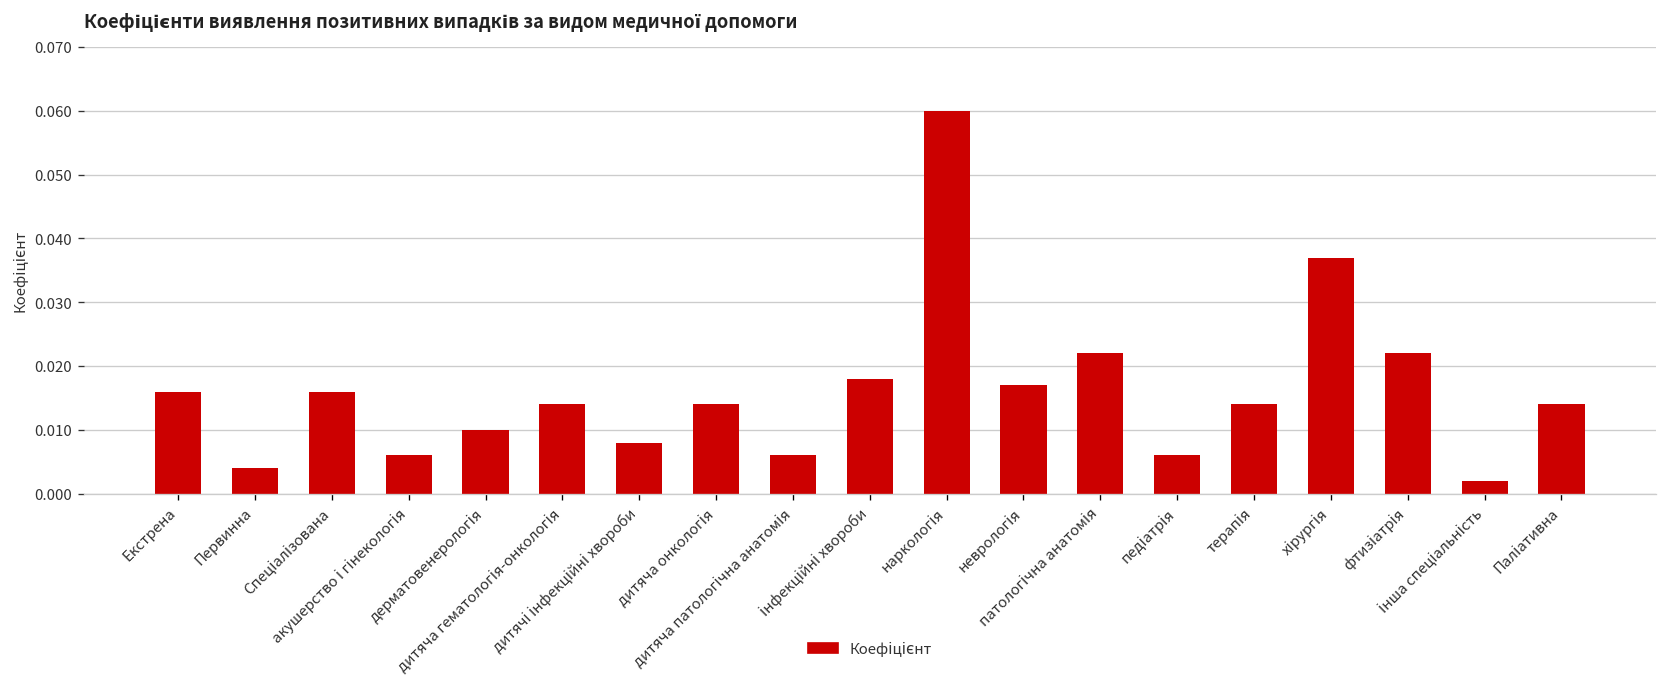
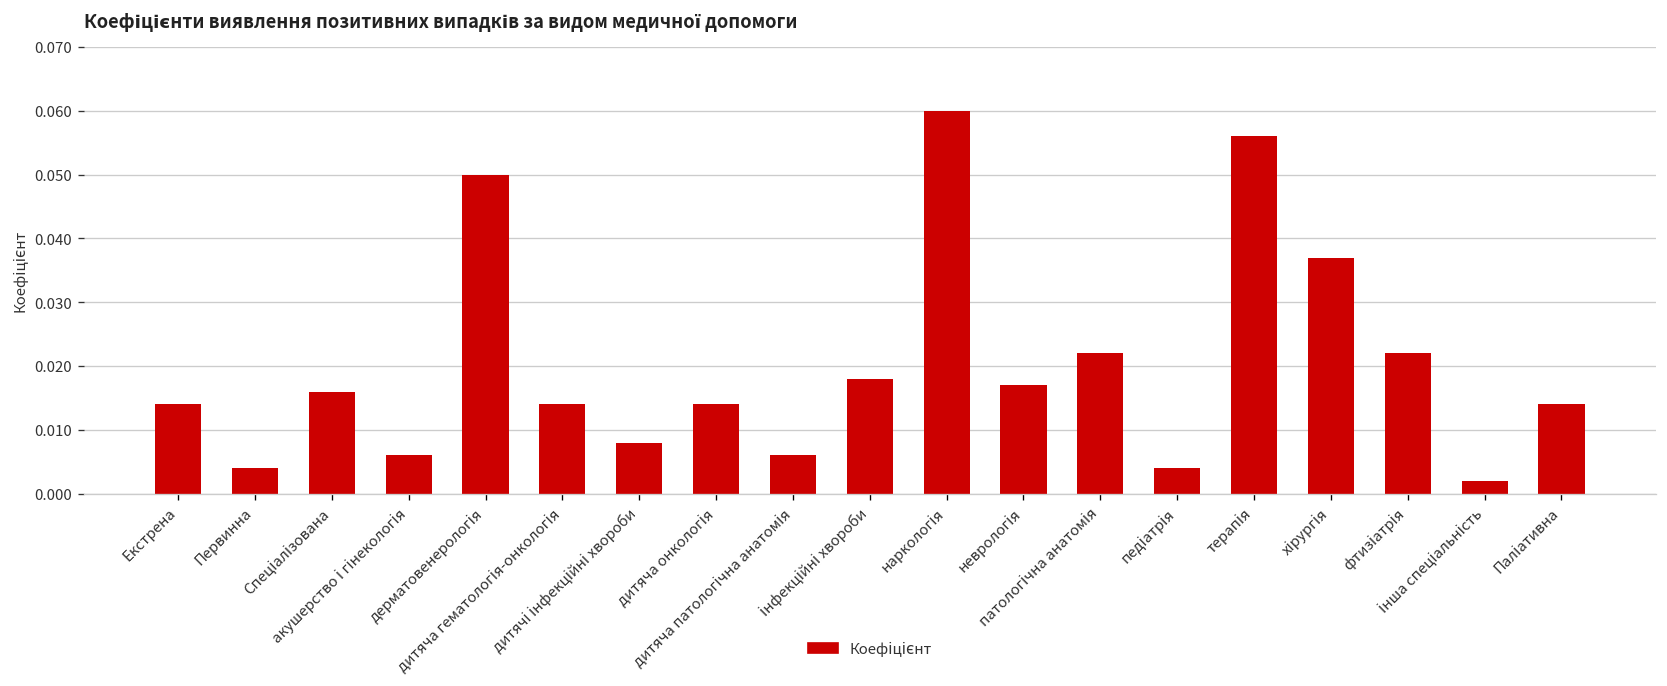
  {
-   "Екстрена": 0.016,
+   "Екстрена": 0.014,
    "Первинна": 0.004,
    "Спеціалізована": 0.016,
    "акушерство і гінекологія": 0.006,
-   "дерматовенерологія": 0.01,
+   "дерматовенерологія": 0.05,
    "дитяча гематологія-онкологія": 0.014,
    "дитячі інфекційні хвороби": 0.008,
    "дитяча онкологія": 0.014,
    "дитяча патологічна анатомія": 0.006,
    "інфекційні хвороби": 0.018,
    "наркологія": 0.060,
    "неврологія": 0.017,
    "патологічна анатомія": 0.022,
-   "педіатрія": 0.006,
-   "терапія": 0.014,
+   "педіатрія": 0.004,
+   "терапія": 0.056,
    "хірургія": 0.037,
    "фтизіатрія": 0.022,
    "інша спеціальність": 0.002,
    "Паліативна": 0.014
  }
